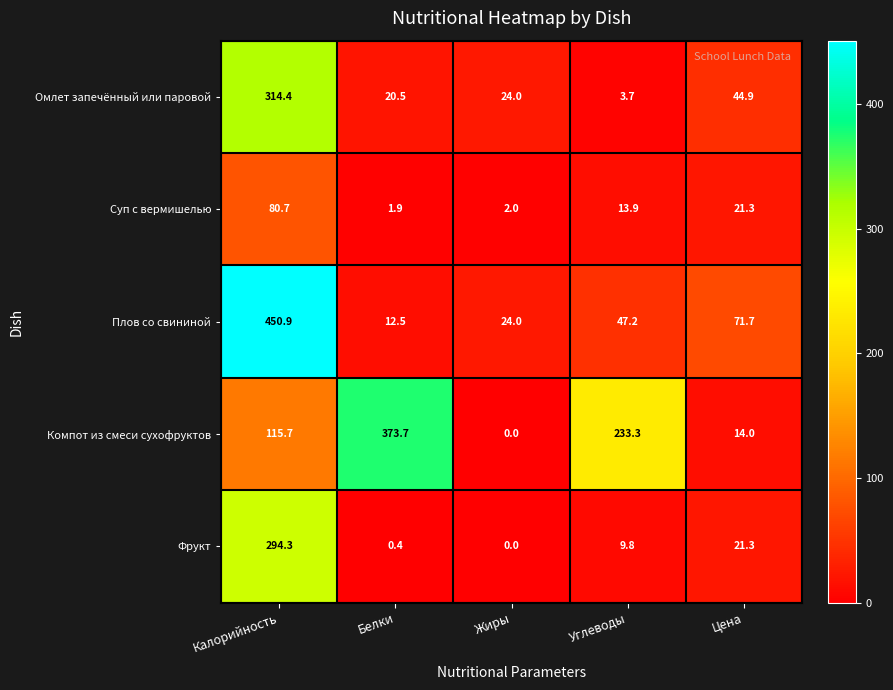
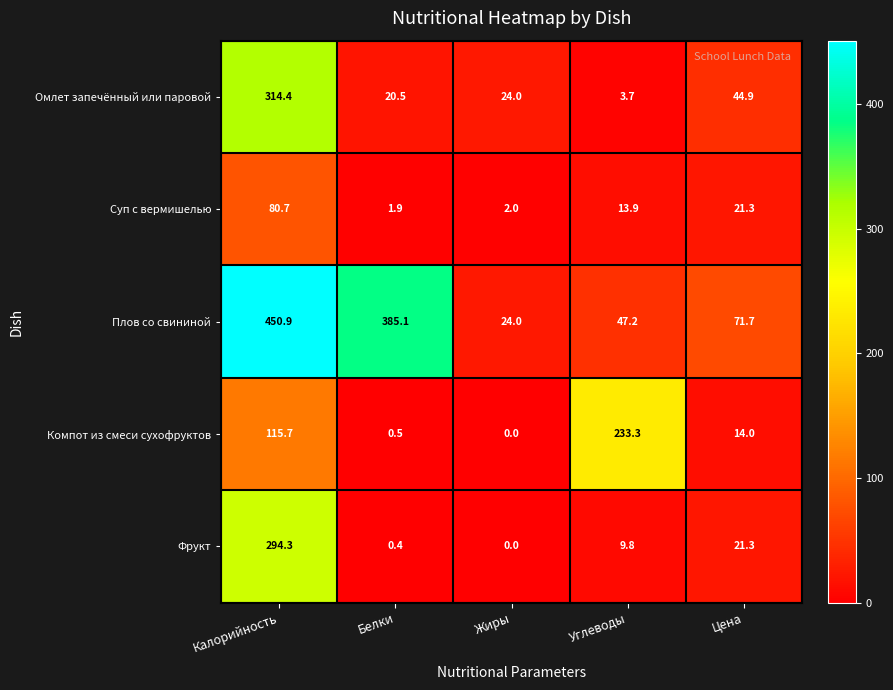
  {
    "Омлет запечённый или паровой": {
      "Калорийность": 314.4,
      "Белки": 20.5,
      "Жиры": 24.0,
      "Углеводы": 3.7
    },
    "Суп с вермишелью": {
      "Калорийность": 80.7,
      "Белки": 1.9,
      "Жиры": 2.0,
      "Углеводы": 13.9,
      "Цена": 21.3
    },
    "Плов со свининой": {
      "Калорийность": 450.9,
-     "Белки": 12.5,
+     "Белки": 385.1,
      "Жиры": 24.0,
      "Углеводы": 47.2,
      "Цена": 71.7
    },
    "Компот из смеси сухофруктов": {
      "Калорийность": 115.7,
-     "Белки": 373.7,
+     "Белки": 0.5,
      "Жиры": 0.0,
      "Углеводы": 233.3,
      "Цена": 14.0
    },
    "Фрукт": {
      "Калорийность": 294.3,
      "Белки": 0.4,
      "Жиры": 0.0,
      "Углеводы": 9.8,
      "Цена": 21.3
    }
  }
